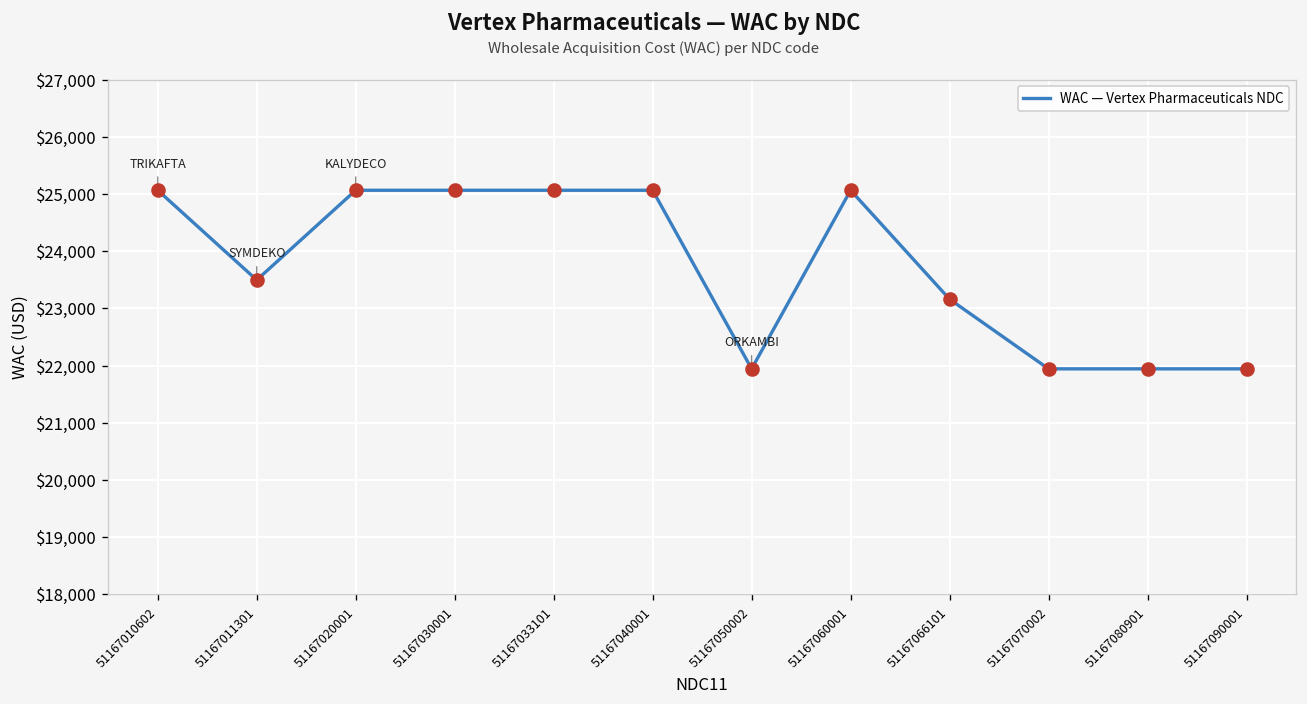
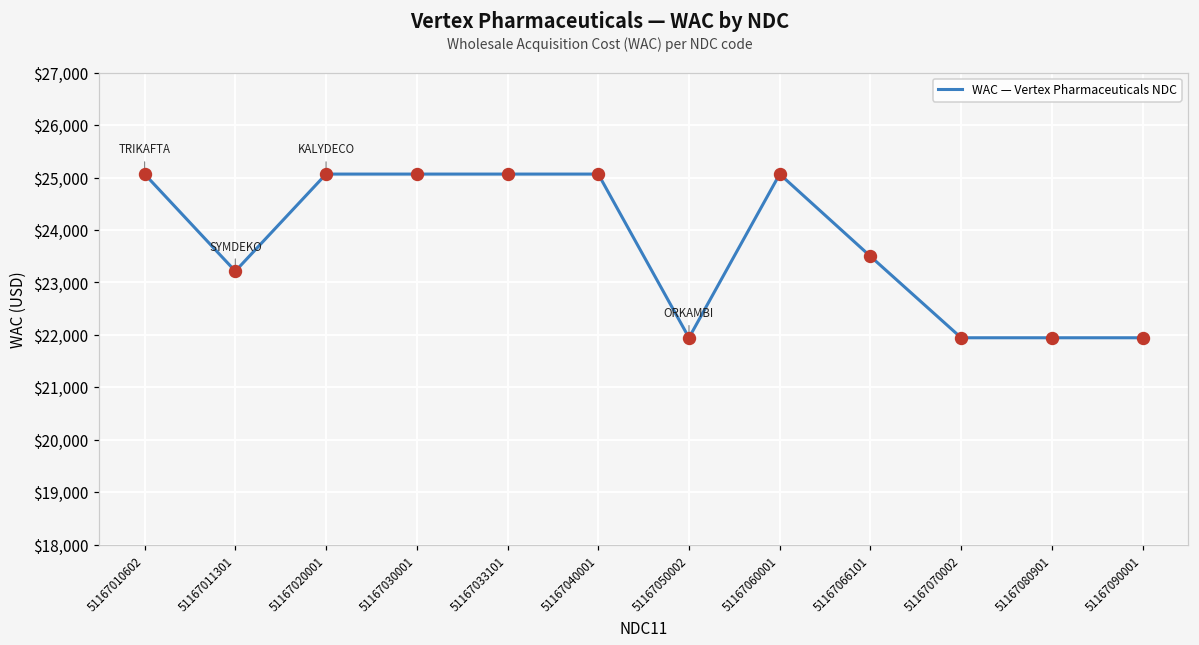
  {
    "51167010602": "$25,100",
-   "51167011301": "$23,500",
+   "51167011301": "$23,200",
    "51167020001": "$25,100",
    "51167030001": "$25,100",
    "51167033101": "$25,100",
    "51167040001": "$25,100",
    "51167050002": "$21,900",
    "51167060001": "$25,100",
-   "51167066101": "$23,200",
+   "51167066101": "$23,500",
    "51167070002": "$21,900",
    "51167080901": "$21,900",
    "51167090001": "$21,900"
  }
